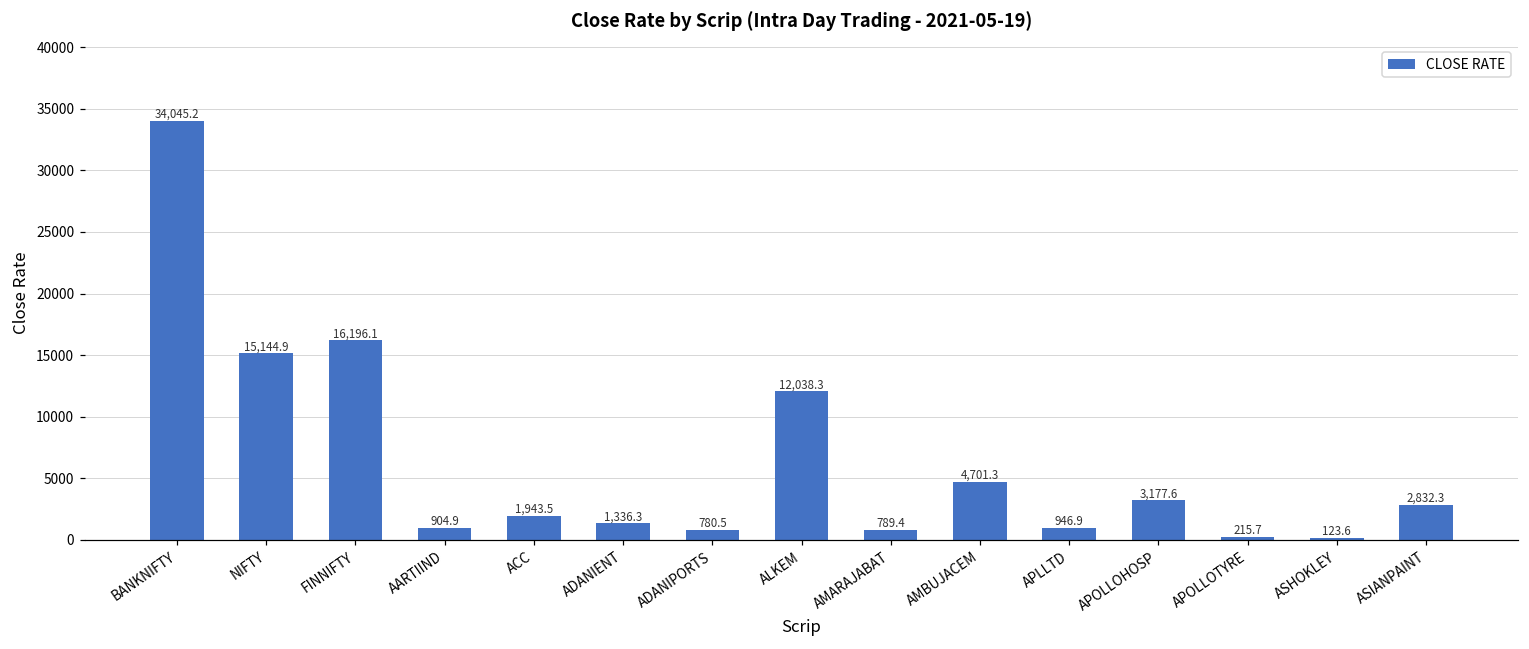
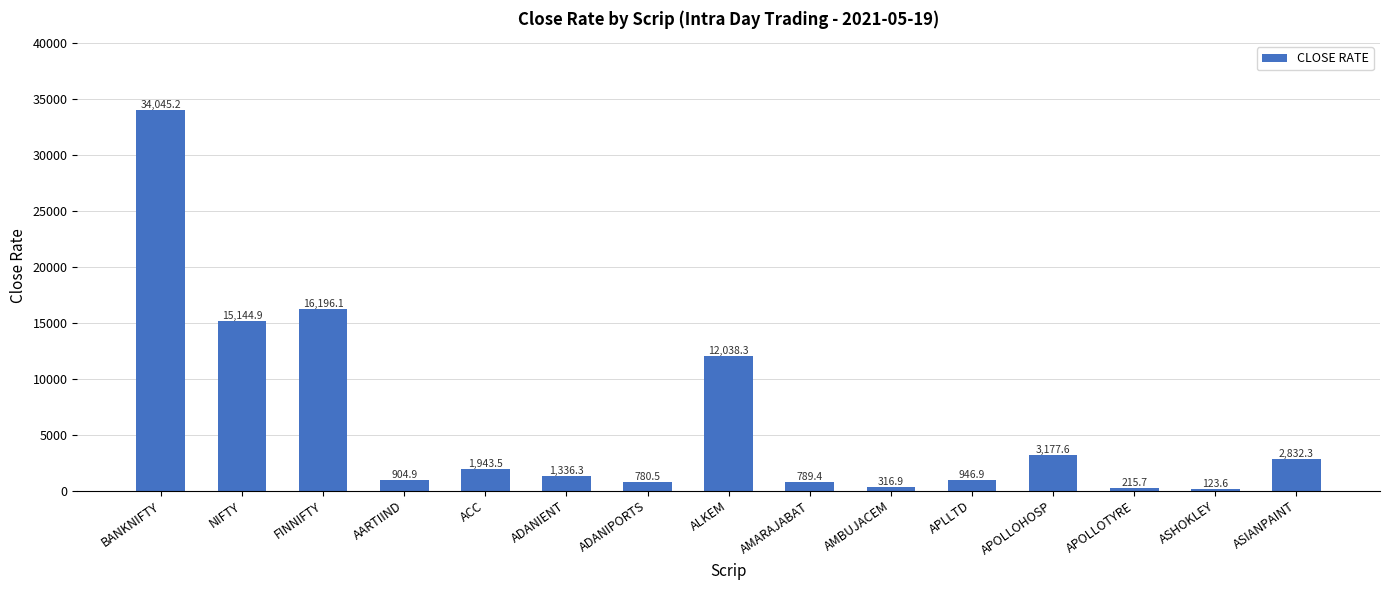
  {
    "BANKNIFTY": "34,045.2",
    "NIFTY": "15,144.9",
    "FINNIFTY": "16,196.1",
    "AARTIIND": "904.9",
    "ACC": "1,943.5",
    "ADANIENT": "1,336.3",
    "ADANIPORTS": "780.5",
    "ALKEM": "12,038.3",
    "AMARAJABAT": "789.4",
-   "AMBUJACEM": "4,701.3",
+   "AMBUJACEM": "316.9",
    "APLLTD": "946.9",
    "APOLLOHOSP": "3,177.6",
    "APOLLOTYRE": "215.7",
    "ASHOKLEY": "123.6",
    "ASIANPAINT": "2,832.3"
  }
